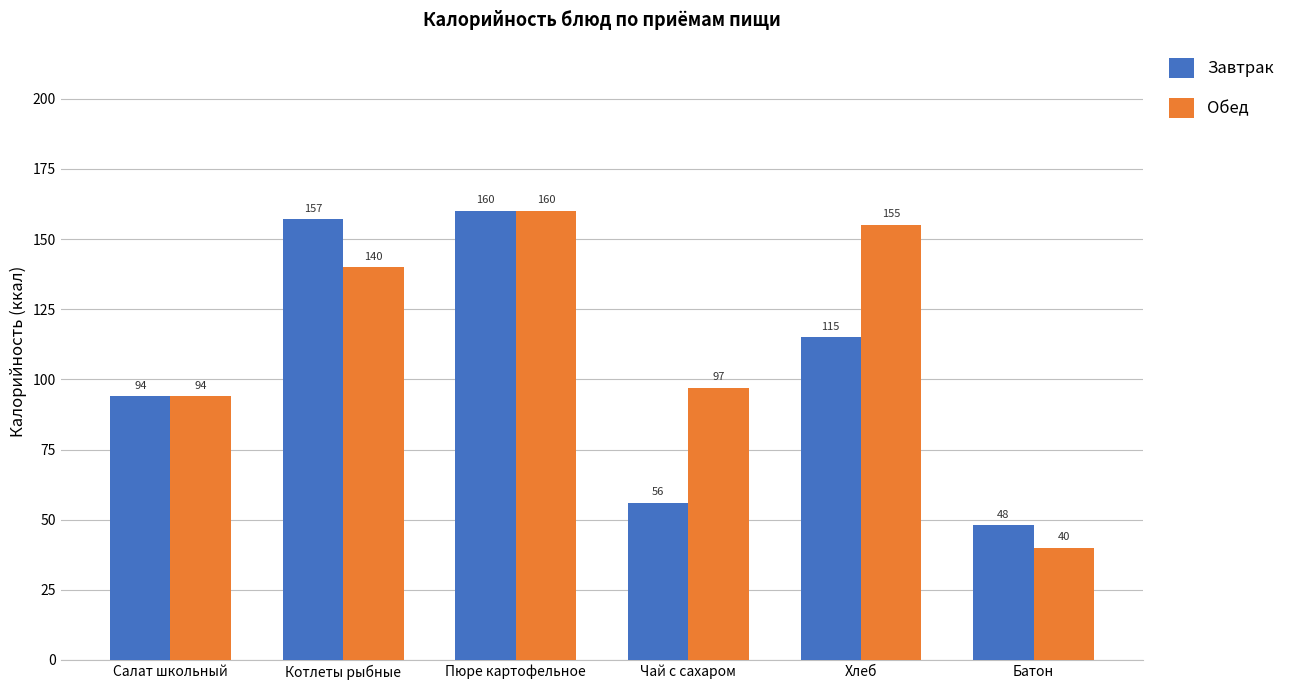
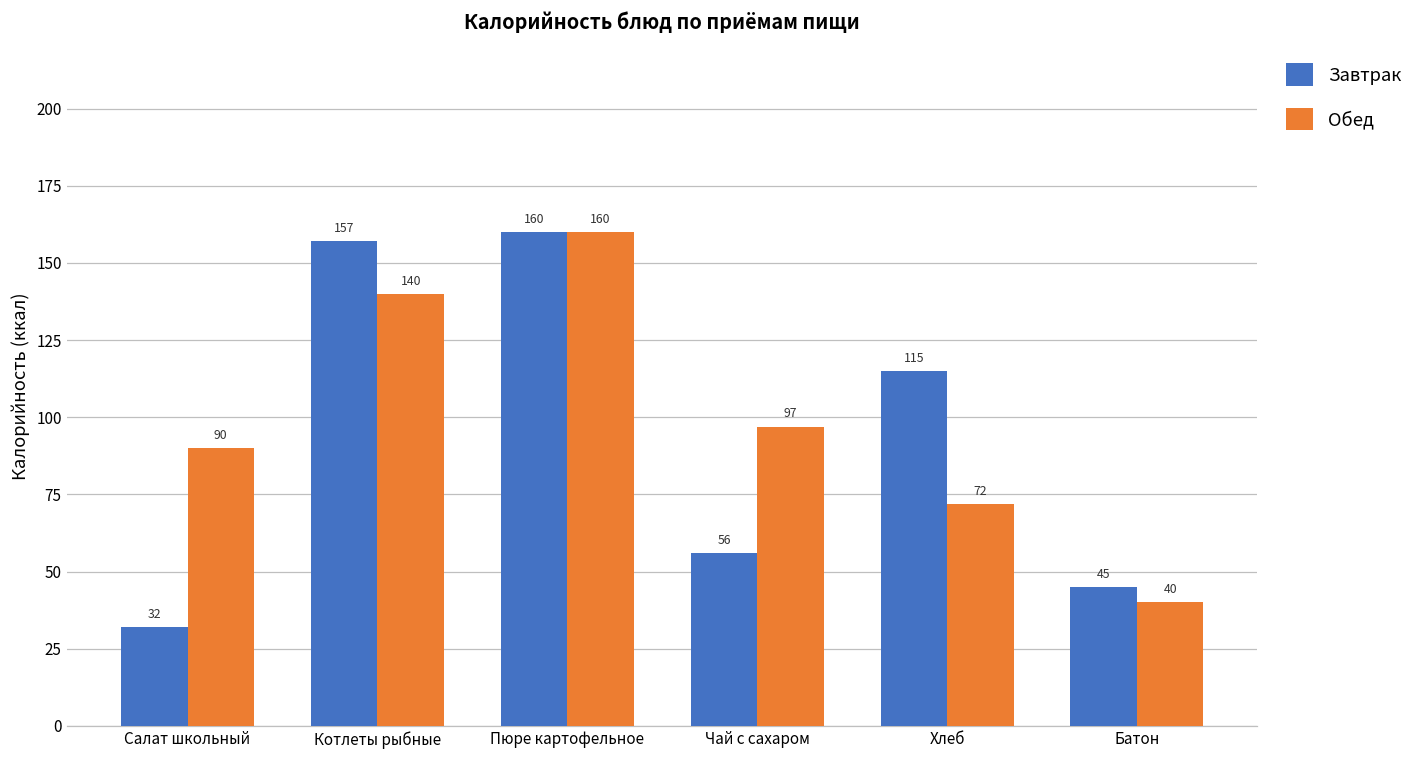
  {
    "Завтрак": {
-     "Салат школьный": 94,
+     "Салат школьный": 32,
      "Котлеты рыбные": 157,
      "Пюре картофельное": 160,
      "Чай с сахаром": 56,
      "Хлеб": 115,
-     "Батон": 48
+     "Батон": 45
    },
    "Обед": {
-     "Салат школьный": 94,
+     "Салат школьный": 90,
      "Котлеты рыбные": 140,
      "Пюре картофельное": 160,
      "Чай с сахаром": 97,
-     "Хлеб": 155,
+     "Хлеб": 72,
      "Батон": 40
    }
  }
